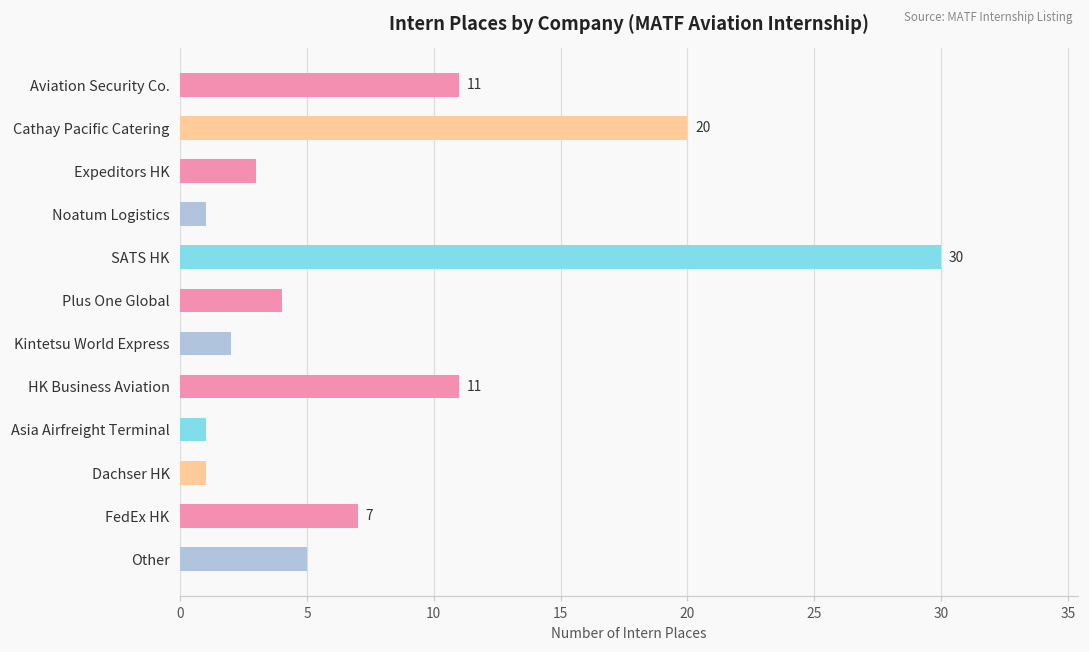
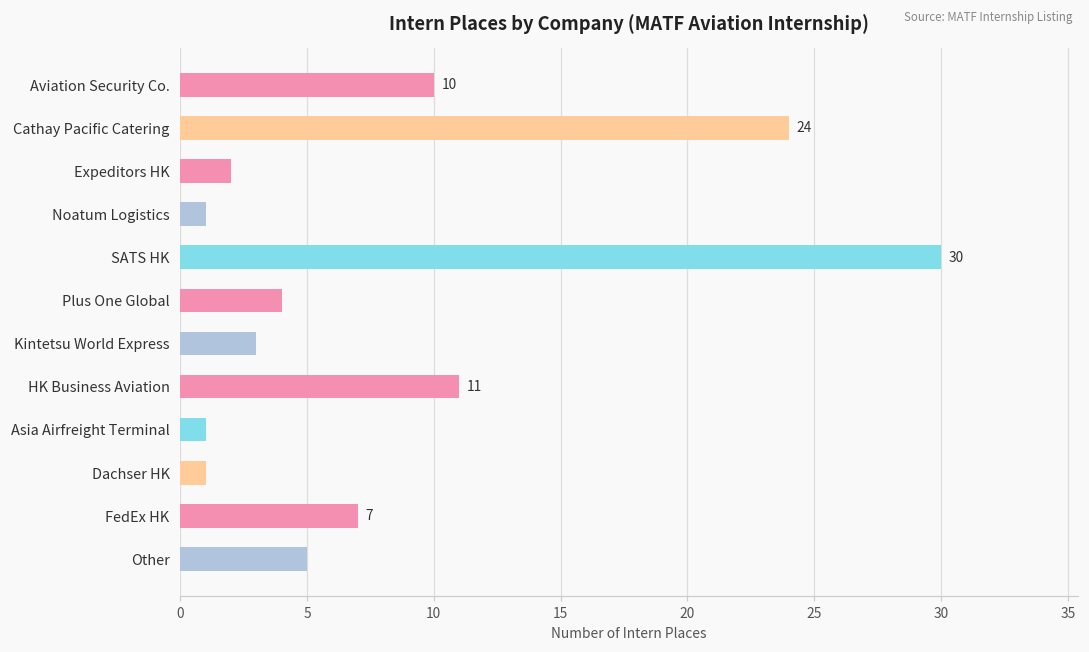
  {
-   "Aviation Security Co.": 11,
-   "Cathay Pacific Catering": 20,
-   "Expeditors HK": 3,
+   "Aviation Security Co.": 10,
+   "Cathay Pacific Catering": 24,
+   "Expeditors HK": 2,
    "SATS HK": 30,
-   "Kintetsu World Express": 2,
+   "Kintetsu World Express": 3,
    "HK Business Aviation": 11,
    "FedEx HK": 7
  }
